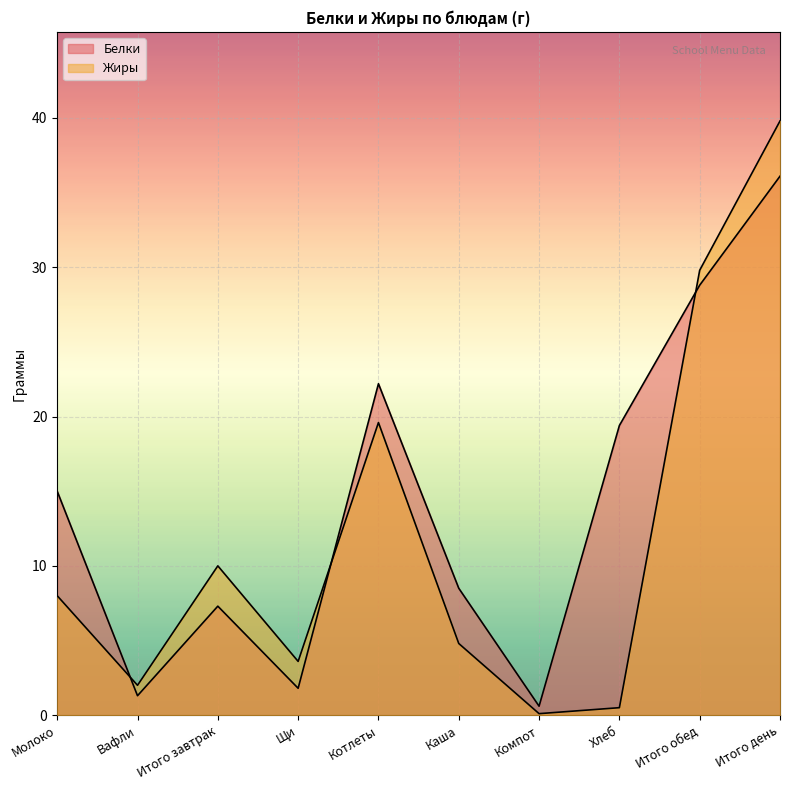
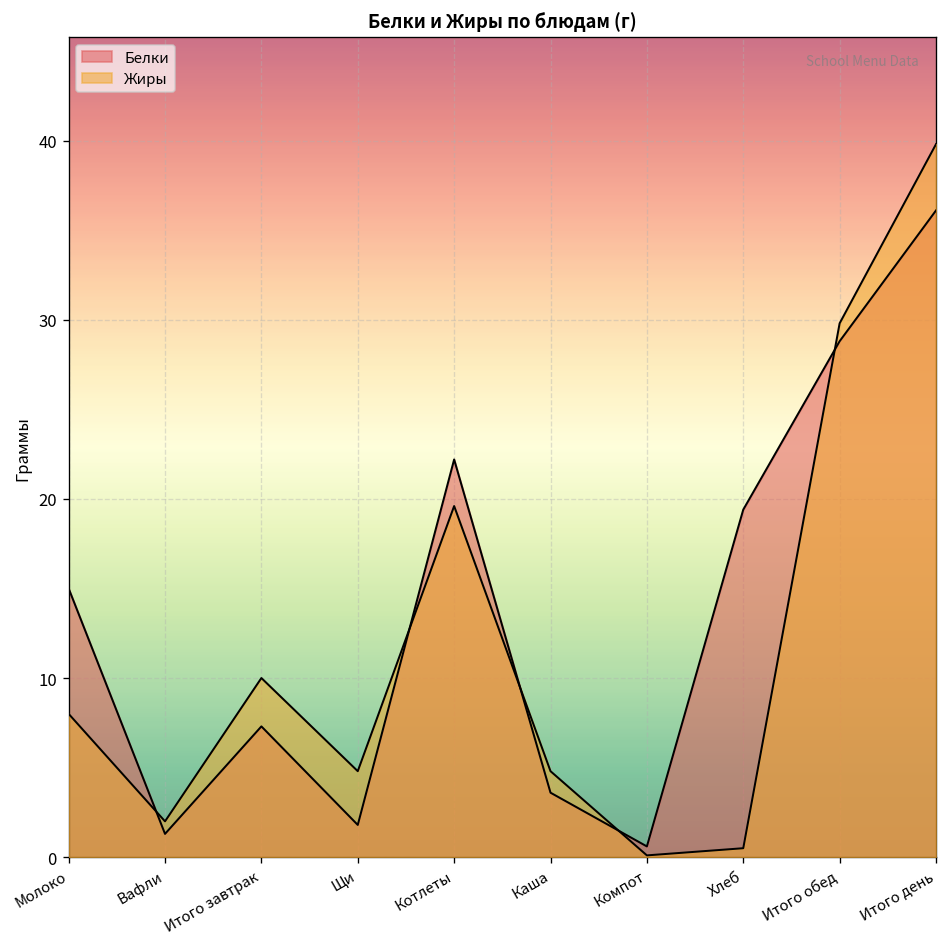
  {
    "Белки": {
      "Молоко": 15.0,
      "Вафли": 1.3,
      "Итого завтрак": 7.3,
      "Щи": 1.8,
      "Котлеты": 22.2,
-     "Каша": 8.5,
+     "Каша": 3.6,
      "Компот": 0.6,
      "Хлеб": 19.4,
      "Итого обед": 28.8,
      "Итого день": 36.1
    },
    "Жиры": {
      "Молоко": 8.0,
      "Вафли": 2.0,
      "Итого завтрак": 10.0,
-     "Щи": 3.6,
+     "Щи": 4.8,
      "Котлеты": 19.6,
      "Каша": 4.8,
      "Компот": 0.1,
      "Хлеб": 0.5,
      "Итого обед": 29.8,
      "Итого день": 39.8
    }
  }
